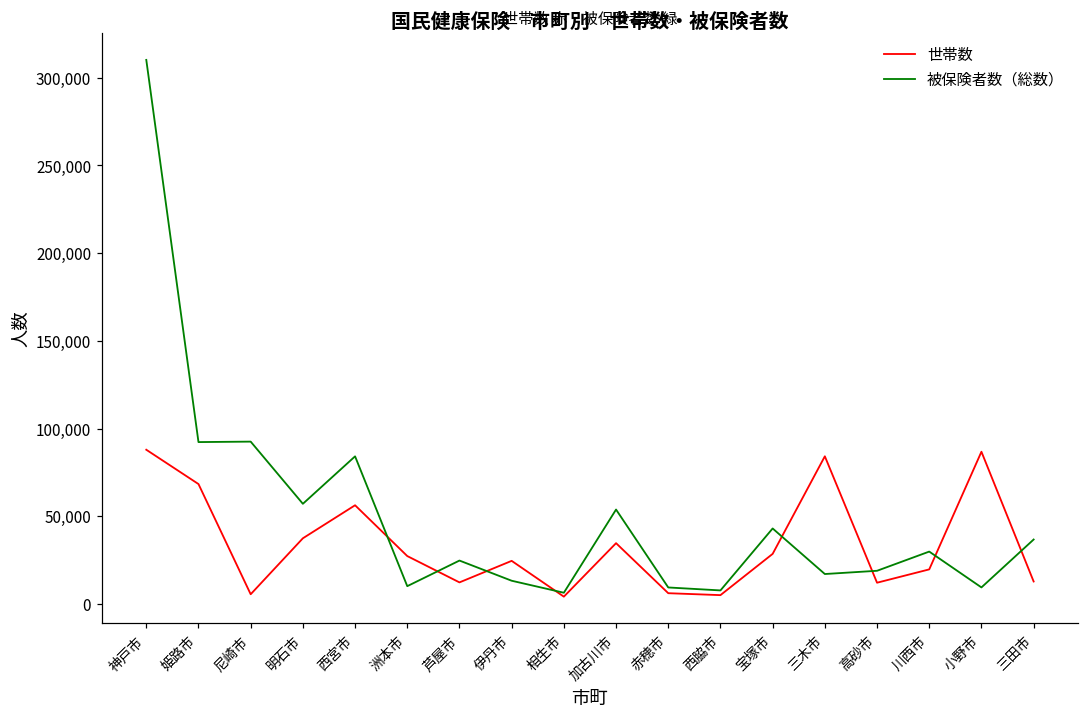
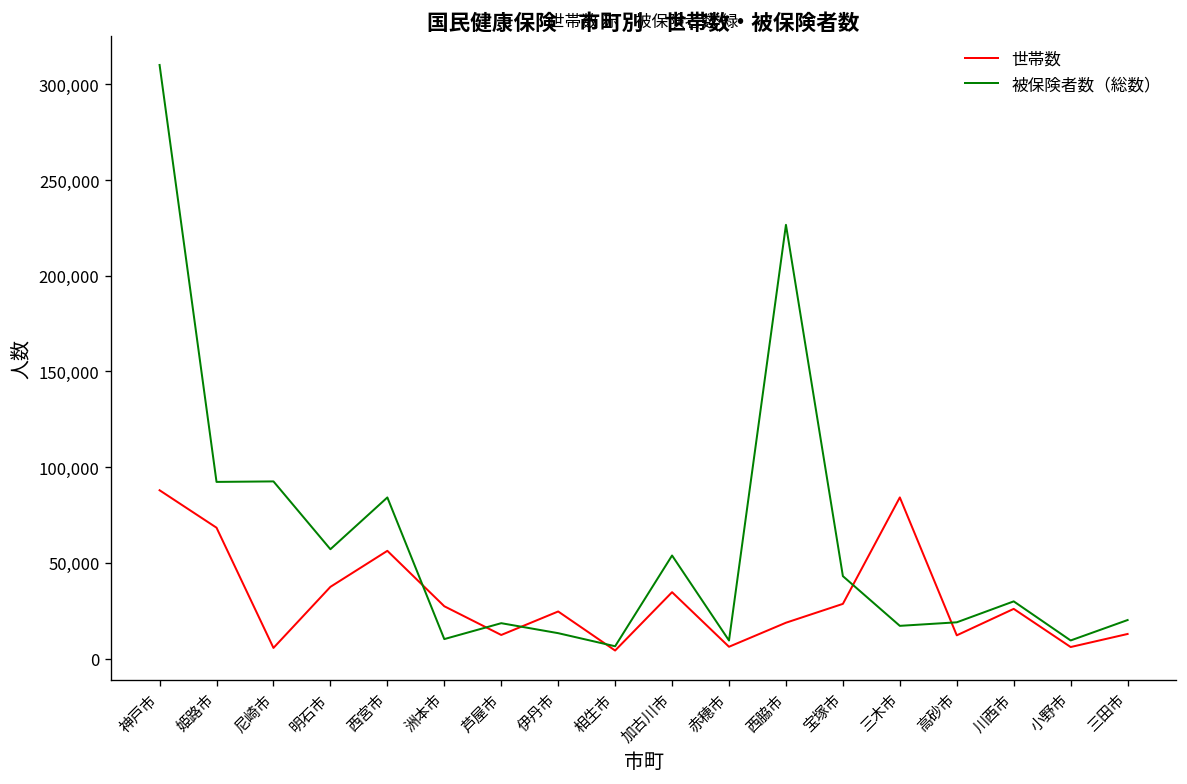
  {
    "世帯数": {
      "神戸市": "88,000",
      "姫路市": "68,000",
      "尼崎市": "6,000",
      "明石市": "37,000",
      "西宮市": "56,000",
      "洲本市": "27,000",
      "芦屋市": "12,000",
      "伊丹市": "25,000",
      "相生市": "4,000",
      "加古川市": "35,000",
      "赤穂市": "6,000",
-     "西脇市": "5,000",
+     "西脇市": "19,000",
      "宝塚市": "29,000",
      "三木市": "84,000",
      "高砂市": "12,000",
-     "川西市": "20,000",
-     "小野市": "87,000",
+     "川西市": "26,000",
+     "小野市": "6,000",
      "三田市": "13,000"
    },
    "被保険者数（総数）": {
      "神戸市": "310,000",
      "姫路市": "92,000",
      "尼崎市": "93,000",
      "明石市": "57,000",
      "西宮市": "84,000",
      "洲本市": "10,000",
-     "芦屋市": "25,000",
+     "芦屋市": "18,000",
      "伊丹市": "13,000",
      "相生市": "6,000",
      "加古川市": "54,000",
      "赤穂市": "9,000",
-     "西脇市": "8,000",
+     "西脇市": "227,000",
      "宝塚市": "43,000",
      "三木市": "17,000",
      "高砂市": "19,000",
      "川西市": "30,000",
      "小野市": "9,000",
-     "三田市": "37,000"
+     "三田市": "20,000"
    }
  }
